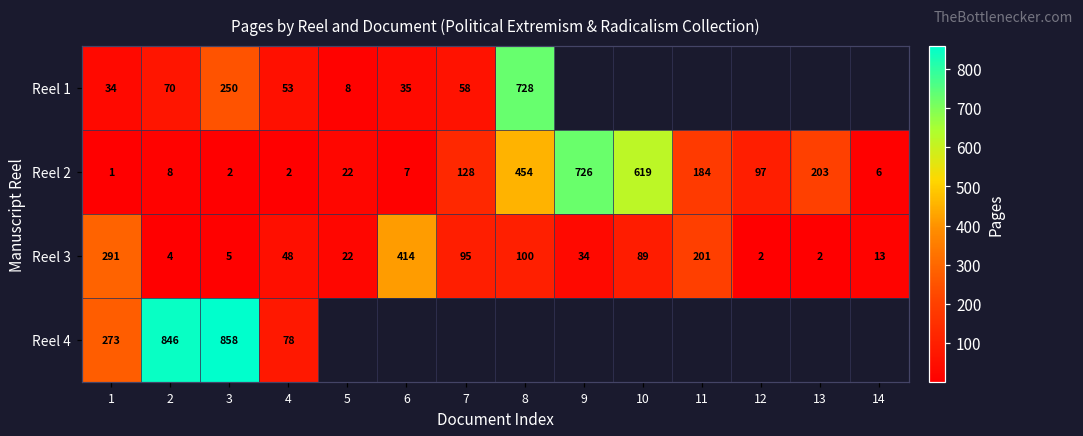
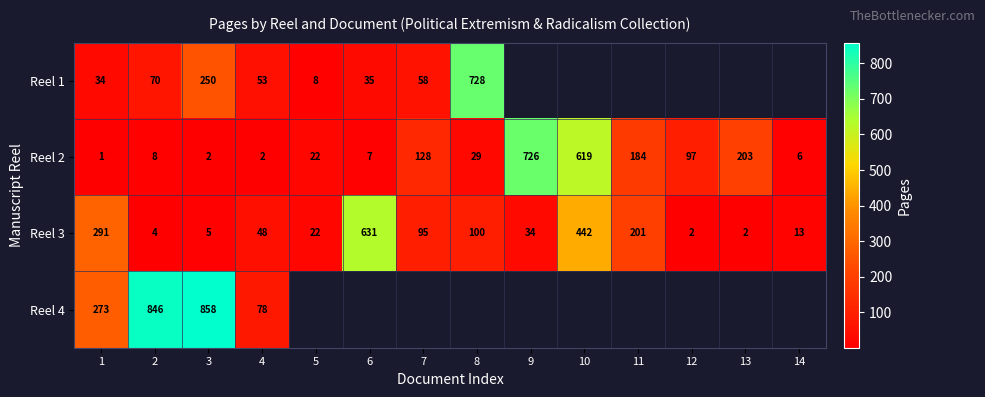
  {
    "Reel 1": {
      "1": 34,
      "2": 70,
      "3": 250,
      "4": 53,
      "5": 8,
      "6": 35,
      "7": 58,
      "8": 728
    },
    "Reel 2": {
      "1": 1,
      "2": 8,
      "3": 2,
      "4": 2,
      "5": 22,
      "6": 7,
      "7": 128,
-     "8": 454,
+     "8": 29,
      "9": 726,
      "10": 619,
      "11": 184,
      "12": 97,
      "13": 203,
      "14": 6
    },
    "Reel 3": {
      "1": 291,
      "2": 4,
      "3": 5,
      "4": 48,
      "5": 22,
-     "6": 414,
+     "6": 631,
      "7": 95,
      "8": 100,
      "9": 34,
-     "10": 89,
+     "10": 442,
      "11": 201,
      "12": 2,
      "13": 2,
      "14": 13
    },
    "Reel 4": {
      "1": 273,
      "2": 846,
      "3": 858,
      "4": 78
    }
  }
